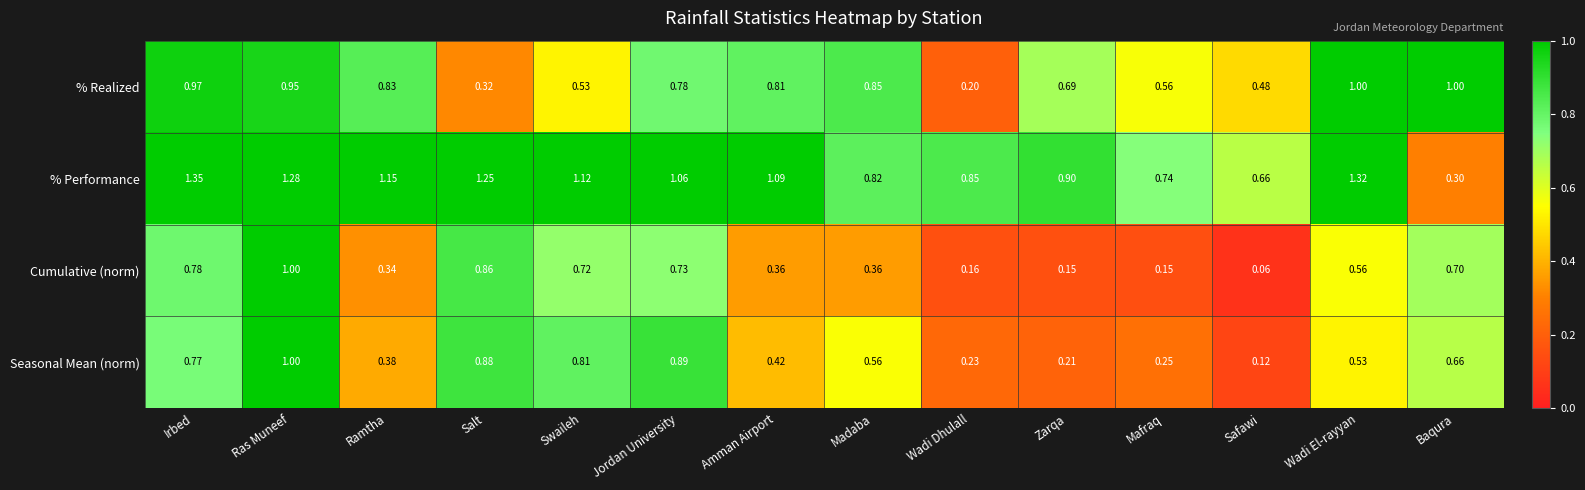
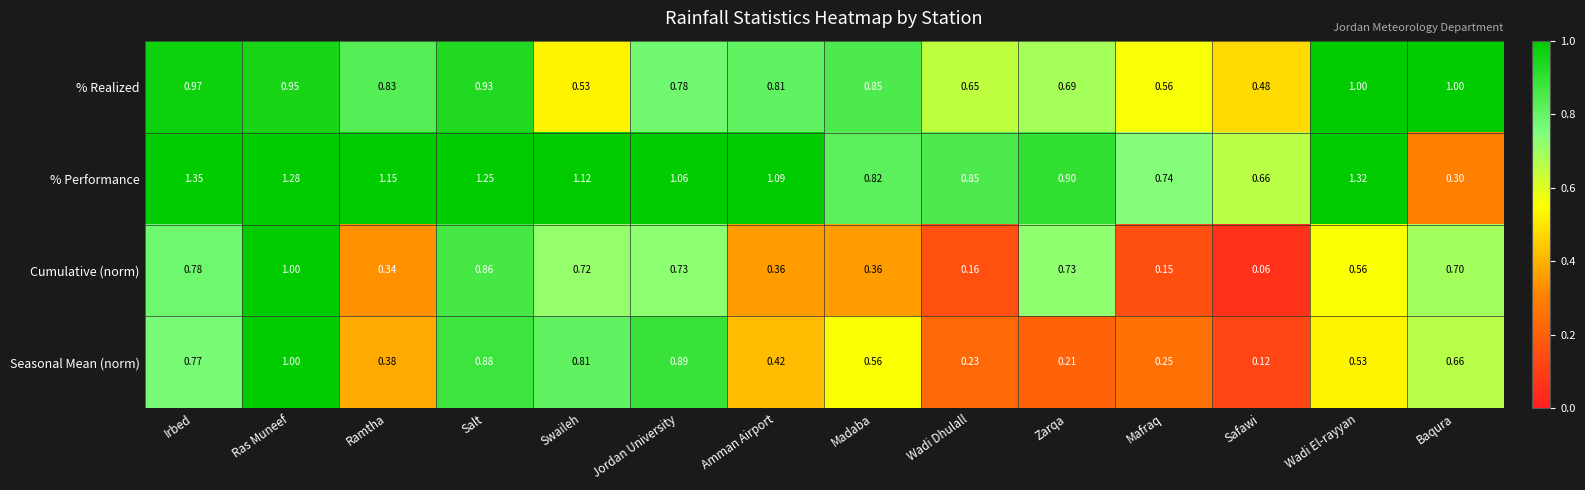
  {
    "% Realized": {
      "Irbed": 0.97,
      "Ras Muneef": 0.95,
      "Ramtha": 0.83,
-     "Salt": 0.32,
+     "Salt": 0.93,
      "Swaileh": 0.53,
      "Jordan University": 0.78,
      "Amman Airport": 0.81,
      "Madaba": 0.85,
-     "Wadi Dhulall": 0.20,
+     "Wadi Dhulall": 0.65,
      "Zarqa": 0.69,
      "Mafraq": 0.56,
      "Safawi": 0.48,
      "Wadi El-rayyan": 1.00,
      "Baqura": 1.00
    },
    "% Performance": {
      "Irbed": 1.35,
      "Ras Muneef": 1.28,
      "Ramtha": 1.15,
      "Salt": 1.25,
      "Swaileh": 1.12,
      "Jordan University": 1.06,
      "Amman Airport": 1.09,
      "Madaba": 0.82,
      "Wadi Dhulall": 0.85,
      "Zarqa": 0.90,
      "Mafraq": 0.74,
      "Safawi": 0.66,
      "Wadi El-rayyan": 1.32,
      "Baqura": 0.30
    },
    "Cumulative (norm)": {
      "Irbed": 0.78,
      "Ras Muneef": 1.00,
      "Ramtha": 0.34,
      "Salt": 0.86,
      "Swaileh": 0.72,
      "Jordan University": 0.73,
      "Amman Airport": 0.36,
      "Madaba": 0.36,
      "Wadi Dhulall": 0.16,
-     "Zarqa": 0.15,
+     "Zarqa": 0.73,
      "Mafraq": 0.15,
      "Safawi": 0.06,
      "Wadi El-rayyan": 0.56,
      "Baqura": 0.70
    },
    "Seasonal Mean (norm)": {
      "Irbed": 0.77,
      "Ras Muneef": 1.00,
      "Ramtha": 0.38,
      "Salt": 0.88,
      "Swaileh": 0.81,
      "Jordan University": 0.89,
      "Amman Airport": 0.42,
      "Madaba": 0.56,
      "Wadi Dhulall": 0.23,
      "Zarqa": 0.21,
      "Mafraq": 0.25,
      "Safawi": 0.12,
      "Wadi El-rayyan": 0.53,
      "Baqura": 0.66
    }
  }
